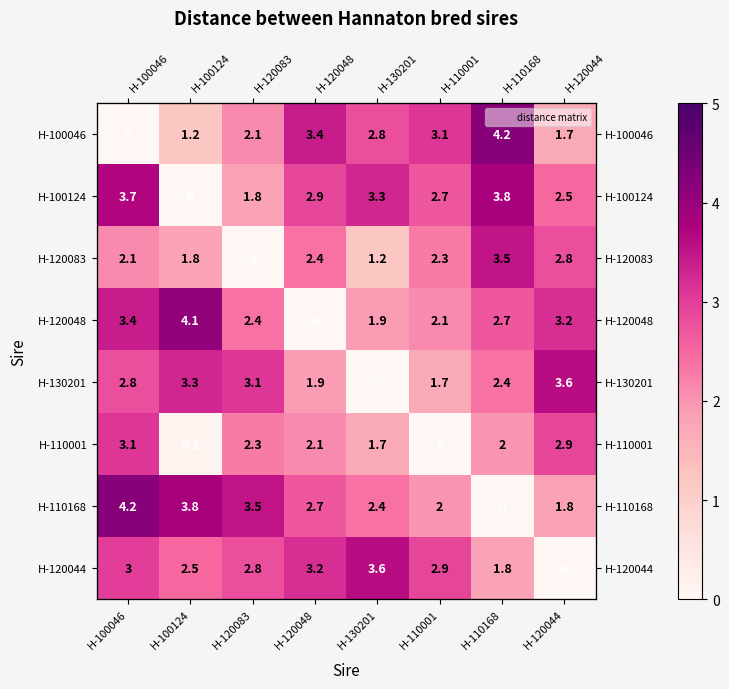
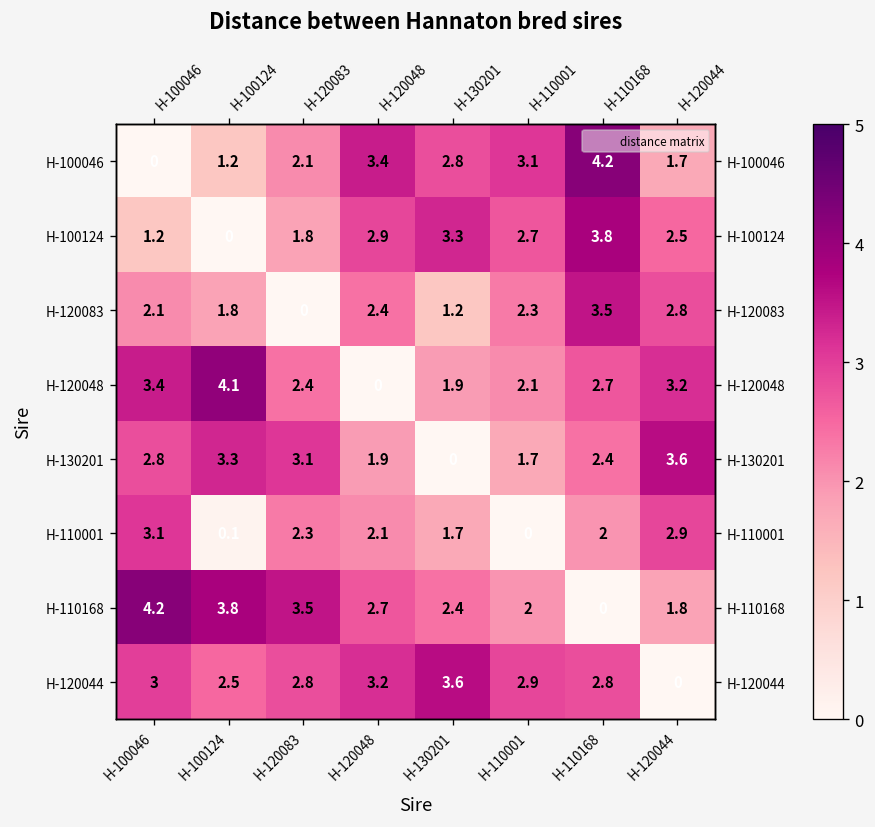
  {
    "H-100046": {
      "H-100124": 1.2,
      "H-120083": 2.1,
      "H-120048": 3.4,
      "H-130201": 2.8,
      "H-110001": 3.1,
      "H-110168": 4.2,
      "H-120044": 1.7
    },
    "H-100124": {
-     "H-100046": 3.7,
+     "H-100046": 1.2,
      "H-120083": 1.8,
      "H-120048": 2.9,
      "H-130201": 3.3,
      "H-110001": 2.7,
      "H-110168": 3.8,
      "H-120044": 2.5
    },
    "H-120083": {
      "H-100046": 2.1,
      "H-100124": 1.8,
      "H-120048": 2.4,
      "H-130201": 1.2,
      "H-110001": 2.3,
      "H-110168": 3.5,
      "H-120044": 2.8
    },
    "H-120048": {
      "H-100046": 3.4,
      "H-100124": 4.1,
      "H-120083": 2.4,
      "H-130201": 1.9,
      "H-110001": 2.1,
      "H-110168": 2.7,
      "H-120044": 3.2
    },
    "H-130201": {
      "H-100046": 2.8,
      "H-100124": 3.3,
      "H-120083": 3.1,
      "H-120048": 1.9,
      "H-110001": 1.7,
      "H-110168": 2.4,
      "H-120044": 3.6
    },
    "H-110001": {
      "H-100046": 3.1,
      "H-120083": 2.3,
      "H-120048": 2.1,
      "H-130201": 1.7,
      "H-110168": 2,
      "H-120044": 2.9
    },
    "H-110168": {
      "H-100046": 4.2,
      "H-100124": 3.8,
      "H-120083": 3.5,
      "H-120048": 2.7,
      "H-130201": 2.4,
      "H-110001": 2,
      "H-120044": 1.8
    },
    "H-120044": {
      "H-100046": 3,
      "H-100124": 2.5,
      "H-120083": 2.8,
      "H-120048": 3.2,
      "H-130201": 3.6,
      "H-110001": 2.9,
-     "H-110168": 1.8
+     "H-110168": 2.8
    }
  }
